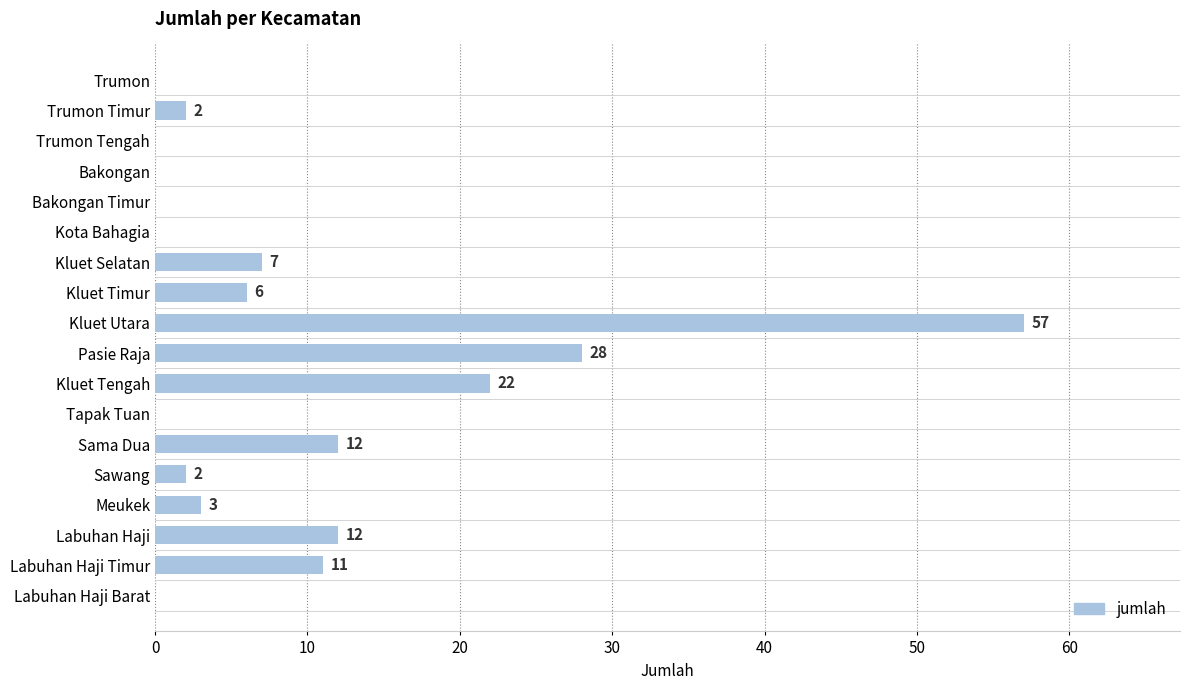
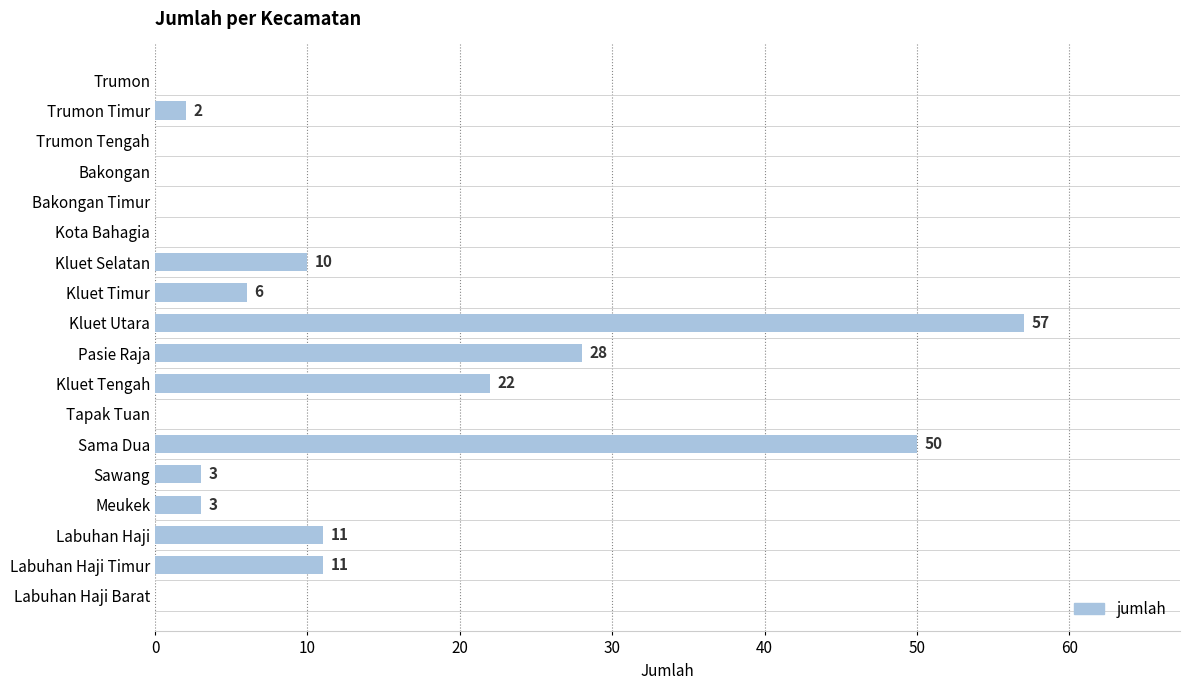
  {
    "Trumon Timur": 2,
-   "Kluet Selatan": 7,
+   "Kluet Selatan": 10,
    "Kluet Timur": 6,
    "Kluet Utara": 57,
    "Pasie Raja": 28,
    "Kluet Tengah": 22,
-   "Sama Dua": 12,
-   "Sawang": 2,
+   "Sama Dua": 50,
+   "Sawang": 3,
    "Meukek": 3,
-   "Labuhan Haji": 12,
+   "Labuhan Haji": 11,
    "Labuhan Haji Timur": 11
  }
